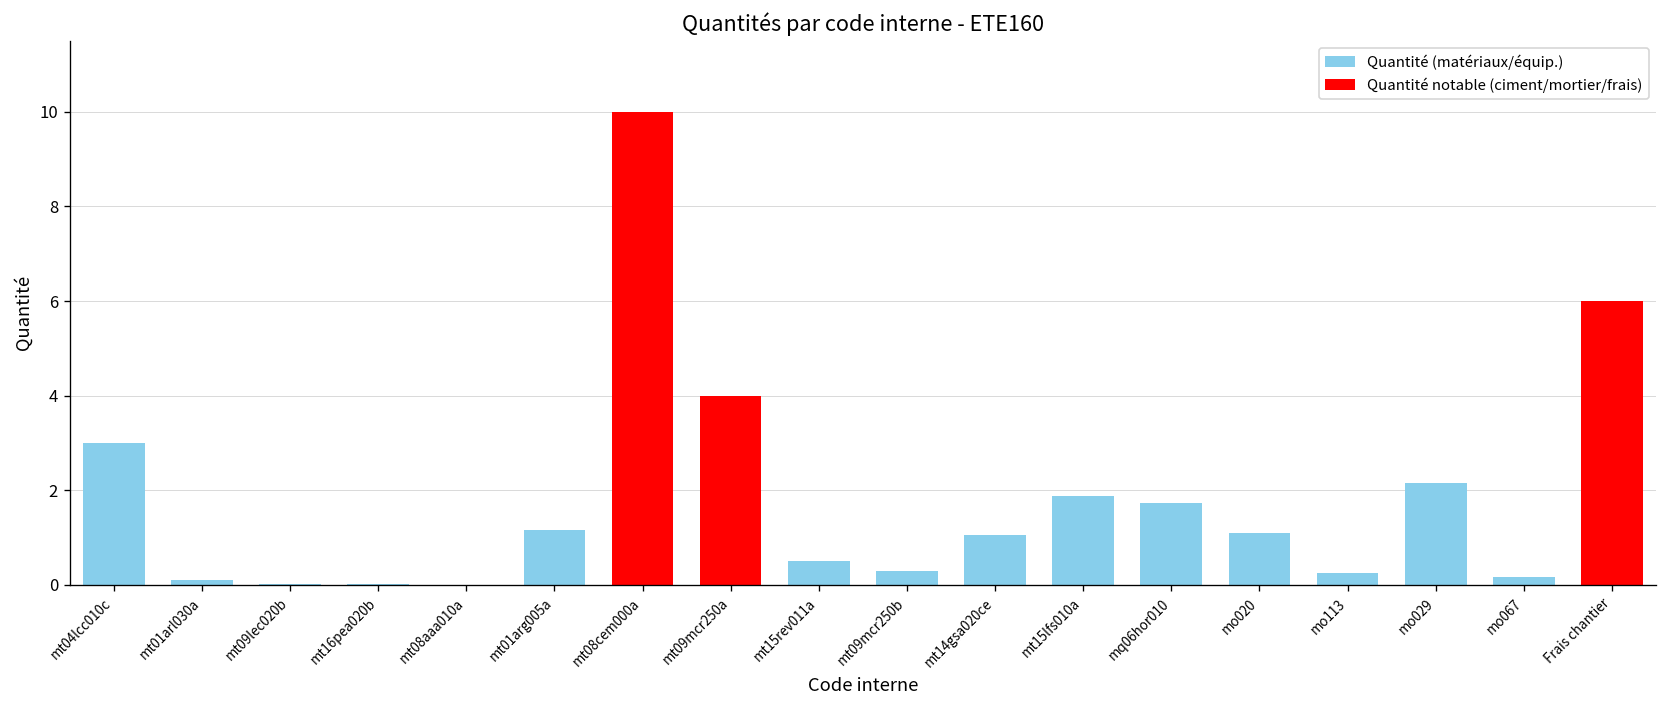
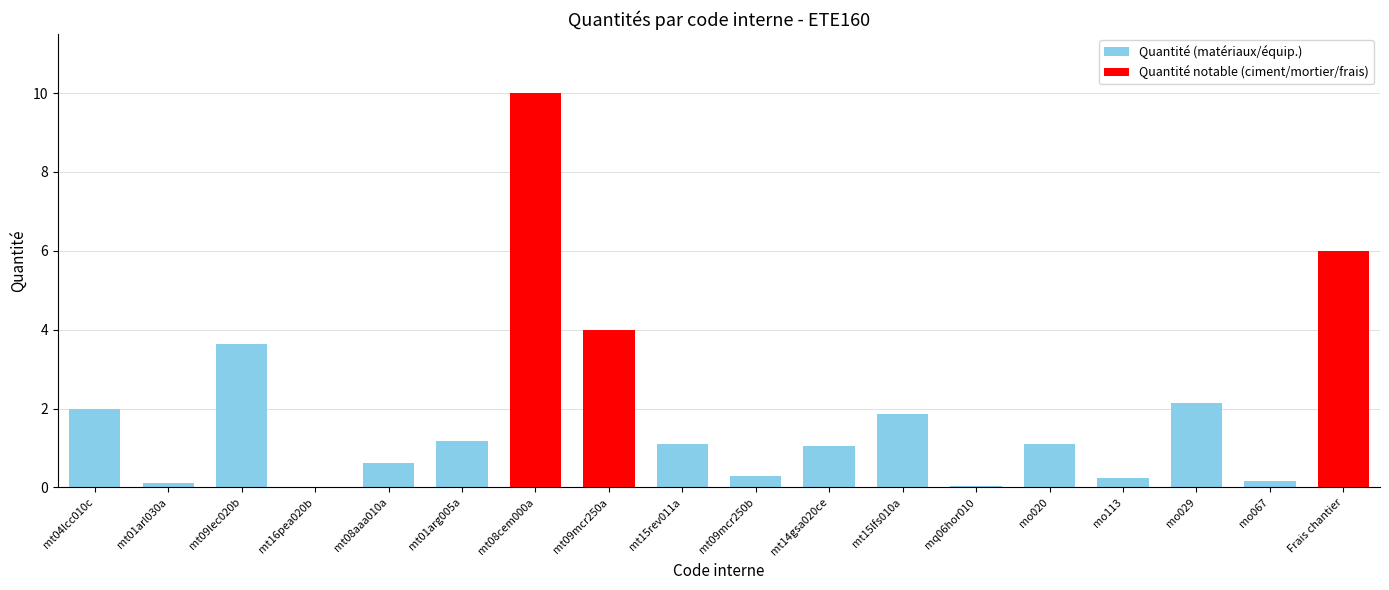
  {
-   "mt04lcc010c": 3,
+   "mt04lcc010c": 2,
    "mt01arl030a": 0.1,
-   "mt09lec020b": 0.0,
-   "mt08aaa010a": 0.0,
+   "mt09lec020b": 3.6,
+   "mt08aaa010a": 0.6,
    "mt01arg005a": 1.2,
    "mt08cem000a": 10.0,
    "mt09mcr250a": 4.0,
-   "mt15rev011a": 0.5,
+   "mt15rev011a": 1.1,
    "mt09mcr250b": 0.3,
    "mt14gsa020ce": 1.1,
    "mt15lfs010a": 1.9,
-   "mq06hor010": 1.7,
+   "mq06hor010": 0.0,
    "mo020": 1.1,
    "mo113": 0.2,
    "mo029": 2.2,
    "mo067": 0.2,
    "Frais chantier": 6.0
  }
